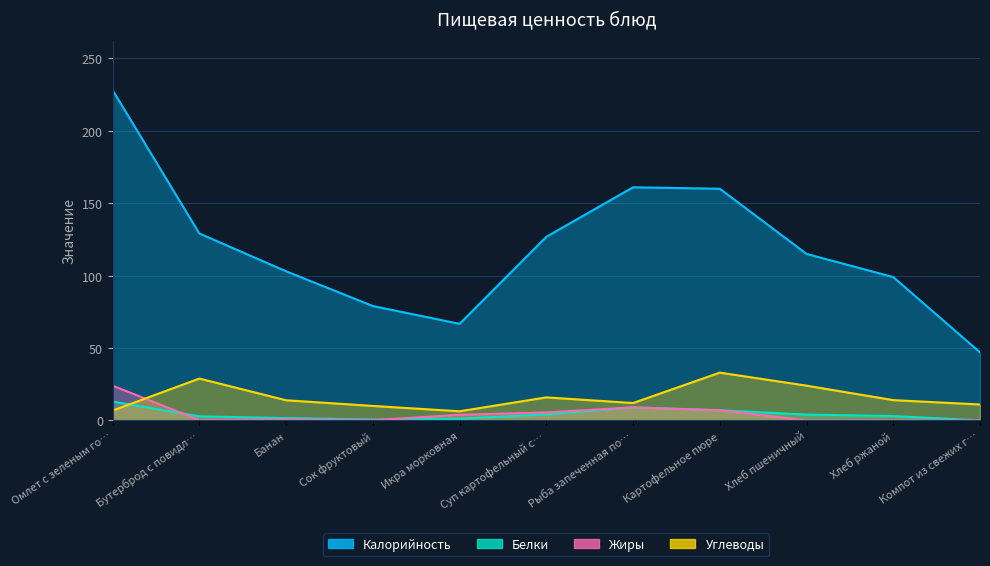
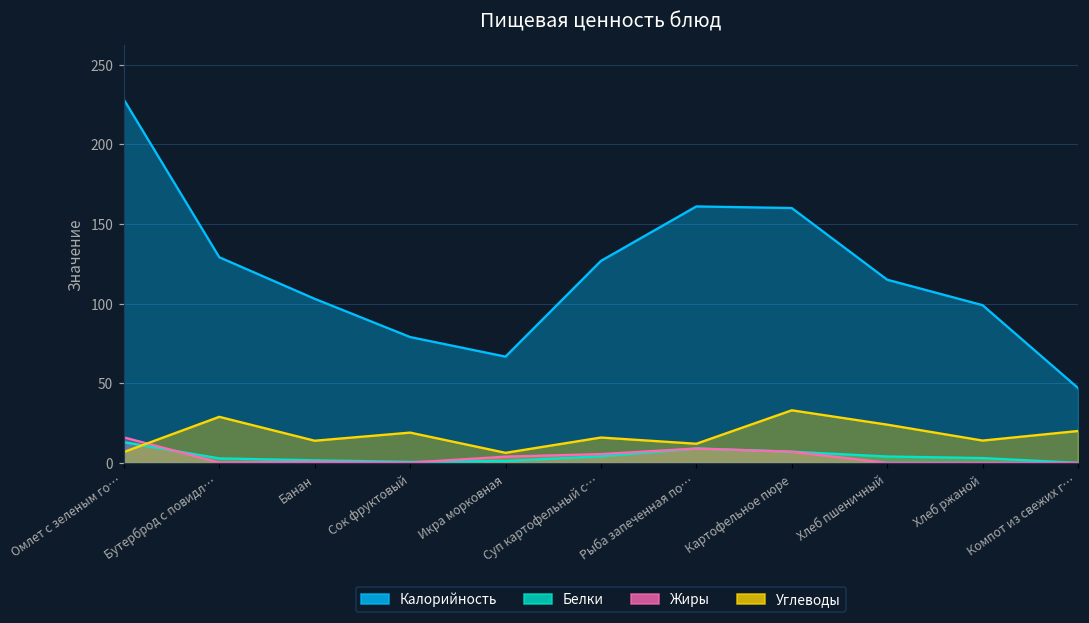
  {
    "Жиры": {
-     "Омлет с зеленым го…": 24,
+     "Омлет с зеленым го…": 16,
      "Бутерброд с повидл…": 0,
      "Икра морковная": 4,
      "Хлеб пшеничный": 0,
      "Хлеб ржаной": 0
    },
    "Углеводы": {
      "Омлет с зеленым го…": 7,
      "Бутерброд с повидл…": 29,
      "Банан": 14,
-     "Сок фруктовый": 10,
+     "Сок фруктовый": 19,
      "Икра морковная": 6,
      "Суп картофельный с…": 16,
      "Рыба запеченная по…": 12,
      "Картофельное пюре": 33,
      "Хлеб пшеничный": 24,
      "Хлеб ржаной": 14,
-     "Компот из свежих г…": 11
+     "Компот из свежих г…": 20
    }
  }
